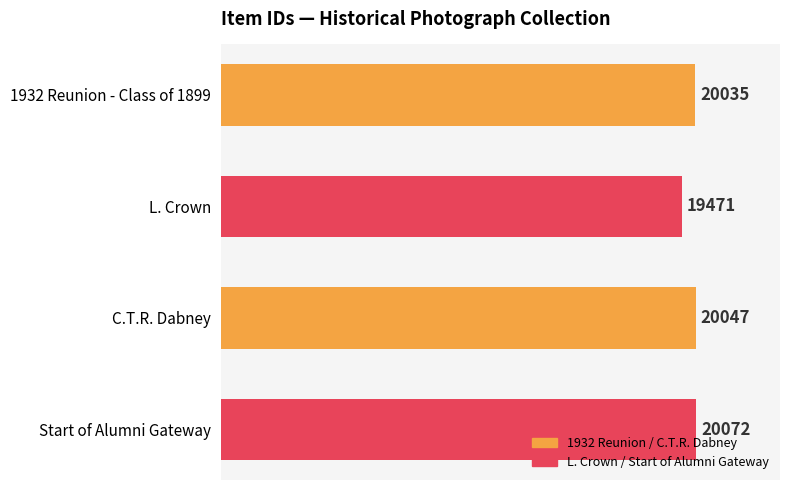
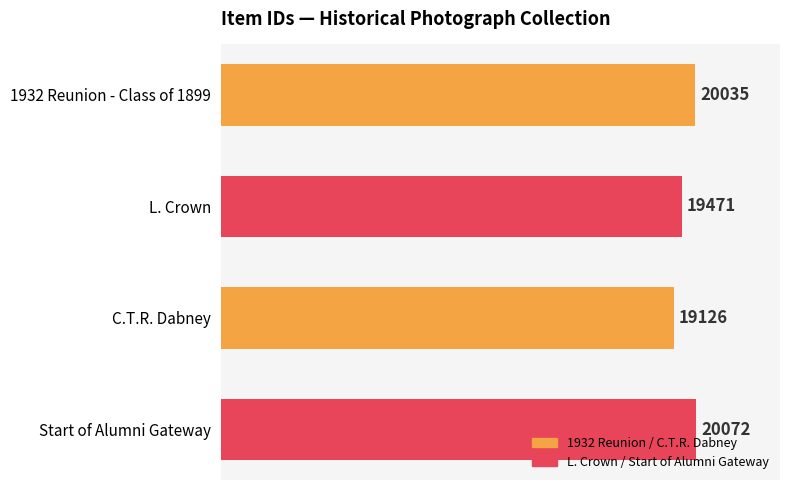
  {
    "1932 Reunion - Class of 1899": 20035,
    "L. Crown": 19471,
-   "C.T.R. Dabney": 20047,
+   "C.T.R. Dabney": 19126,
    "Start of Alumni Gateway": 20072
  }
